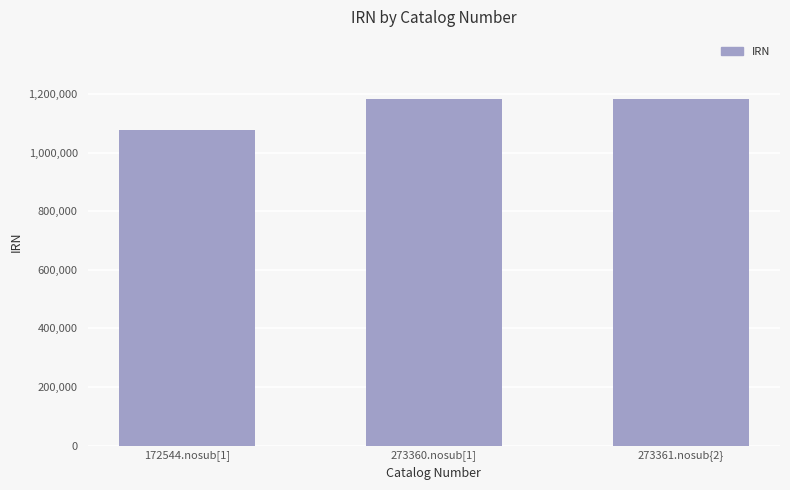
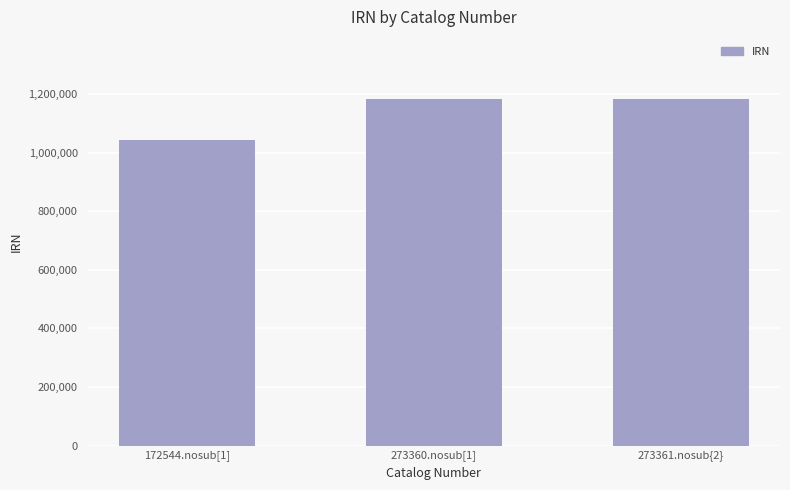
  {
-   "172544.nosub[1]": "1,080,000",
+   "172544.nosub[1]": "1,040,000",
    "273360.nosub[1]": "1,180,000",
    "273361.nosub{2}": "1,180,000"
  }
